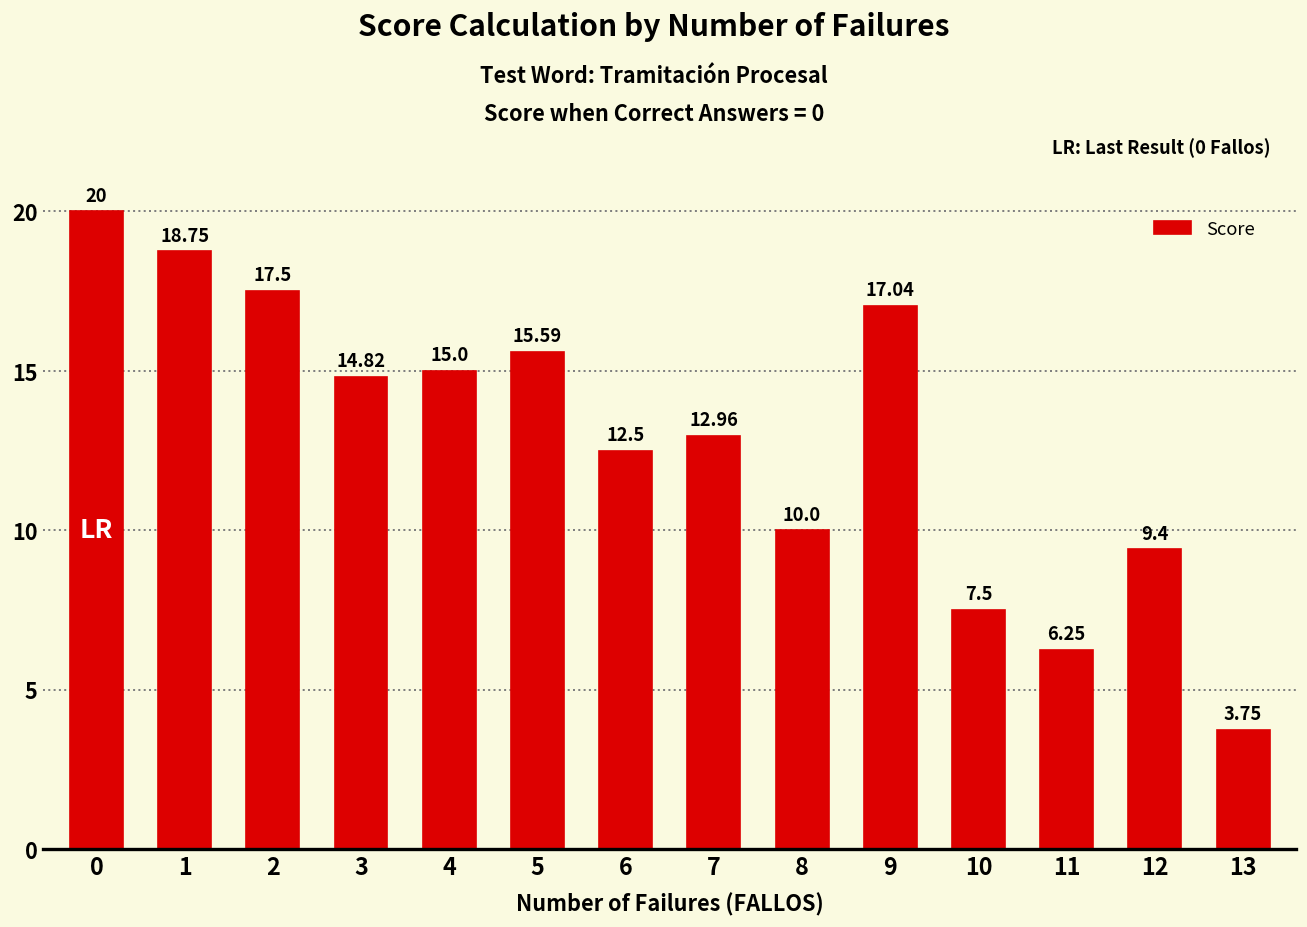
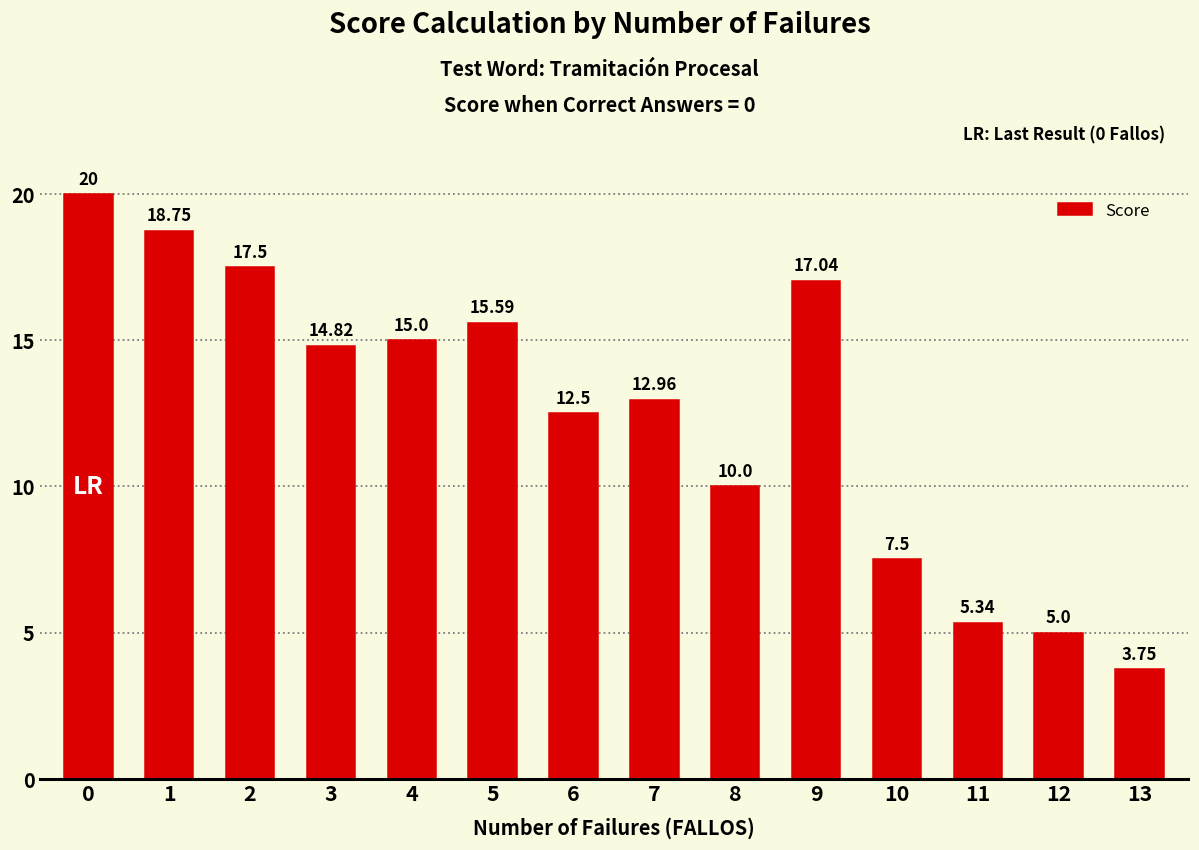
  {
    "0": 20,
    "1": 18.75,
    "2": 17.5,
    "3": 14.82,
    "4": 15.0,
    "5": 15.59,
    "6": 12.5,
    "7": 12.96,
    "8": 10.0,
    "9": 17.04,
    "10": 7.5,
-   "11": 6.25,
-   "12": 9.4,
+   "11": 5.34,
+   "12": 5.0,
    "13": 3.75
  }
